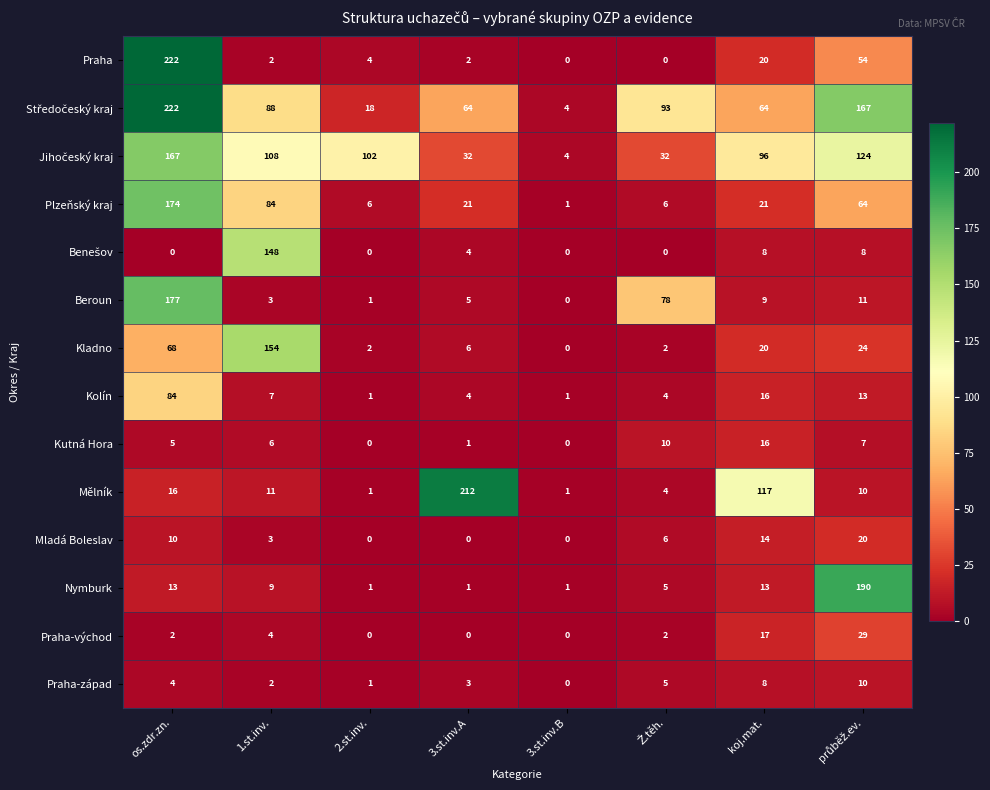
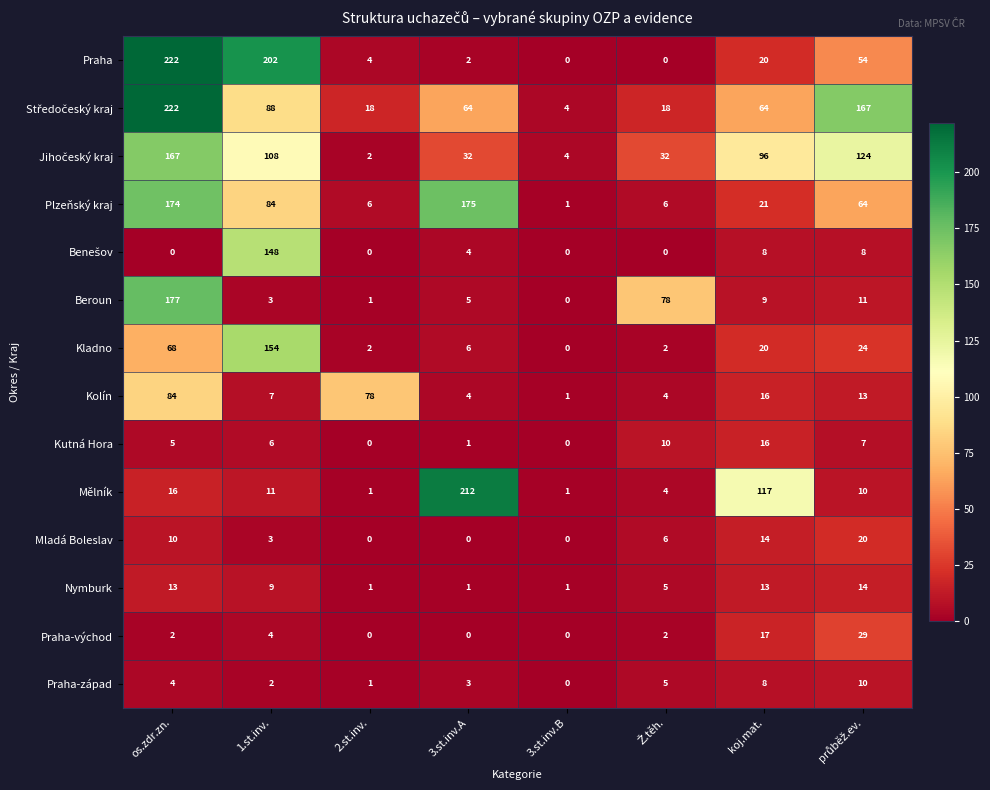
  {
    "Praha": {
      "os.zdr.zn.": 222,
-     "1.st.inv.": 2,
+     "1.st.inv.": 202,
      "2.st.inv.": 4,
      "3.st.inv.A": 2,
      "3.st.inv.B": 0,
      "Ž.těh.": 0,
      "koj.mat.": 20,
      "průběž.ev.": 54
    },
    "Středočeský kraj": {
      "os.zdr.zn.": 222,
      "1.st.inv.": 88,
      "2.st.inv.": 18,
      "3.st.inv.A": 64,
      "3.st.inv.B": 4,
-     "Ž.těh.": 93,
+     "Ž.těh.": 18,
      "koj.mat.": 64,
      "průběž.ev.": 167
    },
    "Jihočeský kraj": {
      "os.zdr.zn.": 167,
      "1.st.inv.": 108,
-     "2.st.inv.": 102,
+     "2.st.inv.": 2,
      "3.st.inv.A": 32,
      "3.st.inv.B": 4,
      "Ž.těh.": 32,
      "koj.mat.": 96,
      "průběž.ev.": 124
    },
    "Plzeňský kraj": {
      "os.zdr.zn.": 174,
      "1.st.inv.": 84,
      "2.st.inv.": 6,
-     "3.st.inv.A": 21,
+     "3.st.inv.A": 175,
      "3.st.inv.B": 1,
      "Ž.těh.": 6,
      "koj.mat.": 21,
      "průběž.ev.": 64
    },
    "Benešov": {
      "os.zdr.zn.": 0,
      "1.st.inv.": 148,
      "2.st.inv.": 0,
      "3.st.inv.A": 4,
      "3.st.inv.B": 0,
      "Ž.těh.": 0,
      "koj.mat.": 8,
      "průběž.ev.": 8
    },
    "Beroun": {
      "os.zdr.zn.": 177,
      "1.st.inv.": 3,
      "2.st.inv.": 1,
      "3.st.inv.A": 5,
      "3.st.inv.B": 0,
      "Ž.těh.": 78,
      "koj.mat.": 9,
      "průběž.ev.": 11
    },
    "Kladno": {
      "os.zdr.zn.": 68,
      "1.st.inv.": 154,
      "2.st.inv.": 2,
      "3.st.inv.A": 6,
      "3.st.inv.B": 0,
      "Ž.těh.": 2,
      "koj.mat.": 20,
      "průběž.ev.": 24
    },
    "Kolín": {
      "os.zdr.zn.": 84,
      "1.st.inv.": 7,
-     "2.st.inv.": 1,
+     "2.st.inv.": 78,
      "3.st.inv.A": 4,
      "3.st.inv.B": 1,
      "Ž.těh.": 4,
      "koj.mat.": 16,
      "průběž.ev.": 13
    },
    "Kutná Hora": {
      "os.zdr.zn.": 5,
      "1.st.inv.": 6,
      "2.st.inv.": 0,
      "3.st.inv.A": 1,
      "3.st.inv.B": 0,
      "Ž.těh.": 10,
      "koj.mat.": 16,
      "průběž.ev.": 7
    },
    "Mělník": {
      "os.zdr.zn.": 16,
      "1.st.inv.": 11,
      "2.st.inv.": 1,
      "3.st.inv.A": 212,
      "3.st.inv.B": 1,
      "Ž.těh.": 4,
      "koj.mat.": 117,
      "průběž.ev.": 10
    },
    "Mladá Boleslav": {
      "os.zdr.zn.": 10,
      "1.st.inv.": 3,
      "2.st.inv.": 0,
      "3.st.inv.A": 0,
      "3.st.inv.B": 0,
      "Ž.těh.": 6,
      "koj.mat.": 14,
      "průběž.ev.": 20
    },
    "Nymburk": {
      "os.zdr.zn.": 13,
      "1.st.inv.": 9,
      "2.st.inv.": 1,
      "3.st.inv.A": 1,
      "3.st.inv.B": 1,
      "Ž.těh.": 5,
      "koj.mat.": 13,
-     "průběž.ev.": 190
+     "průběž.ev.": 14
    },
    "Praha-východ": {
      "os.zdr.zn.": 2,
      "1.st.inv.": 4,
      "2.st.inv.": 0,
      "3.st.inv.A": 0,
      "3.st.inv.B": 0,
      "Ž.těh.": 2,
      "koj.mat.": 17,
      "průběž.ev.": 29
    },
    "Praha-západ": {
      "os.zdr.zn.": 4,
      "1.st.inv.": 2,
      "2.st.inv.": 1,
      "3.st.inv.A": 3,
      "3.st.inv.B": 0,
      "Ž.těh.": 5,
      "koj.mat.": 8,
      "průběž.ev.": 10
    }
  }
